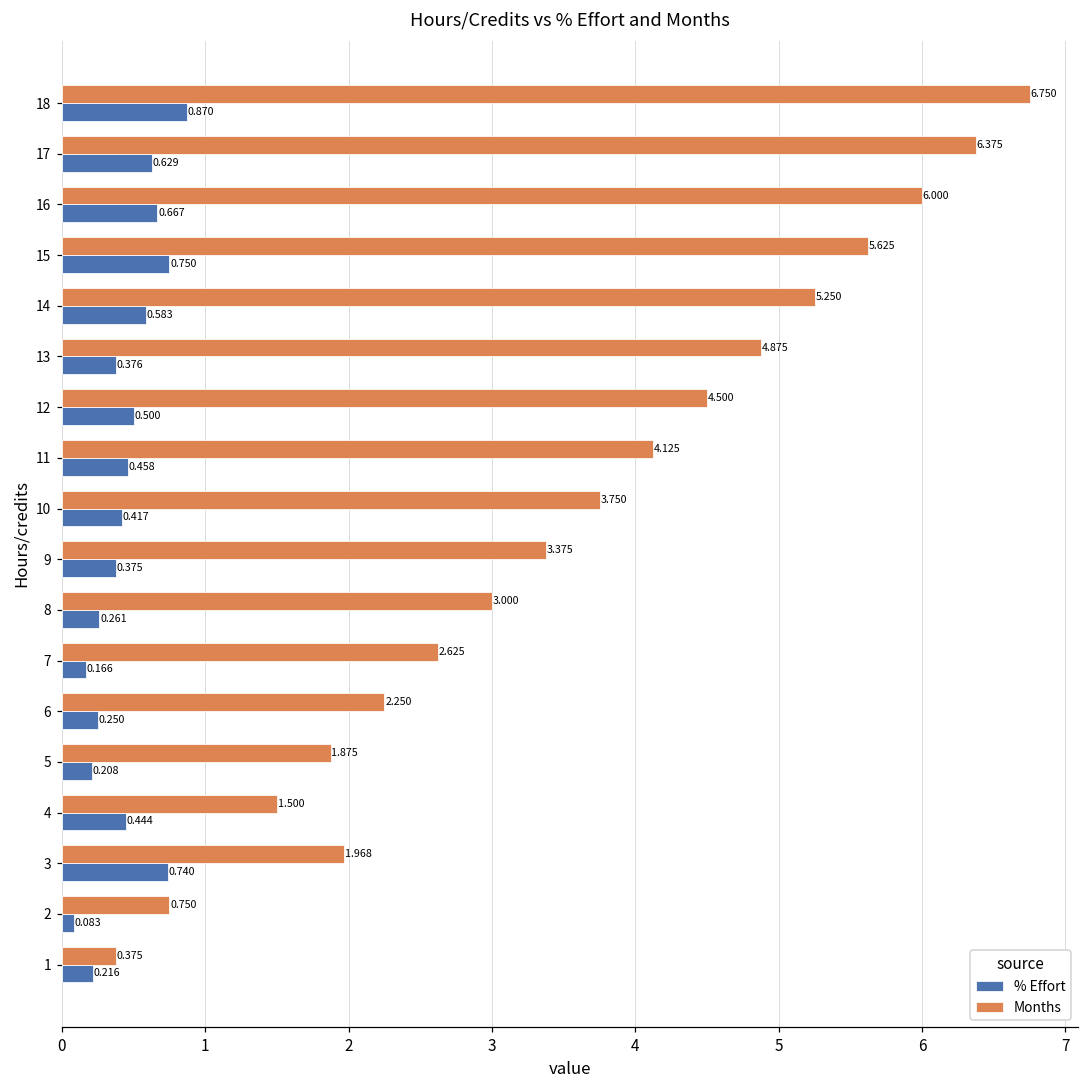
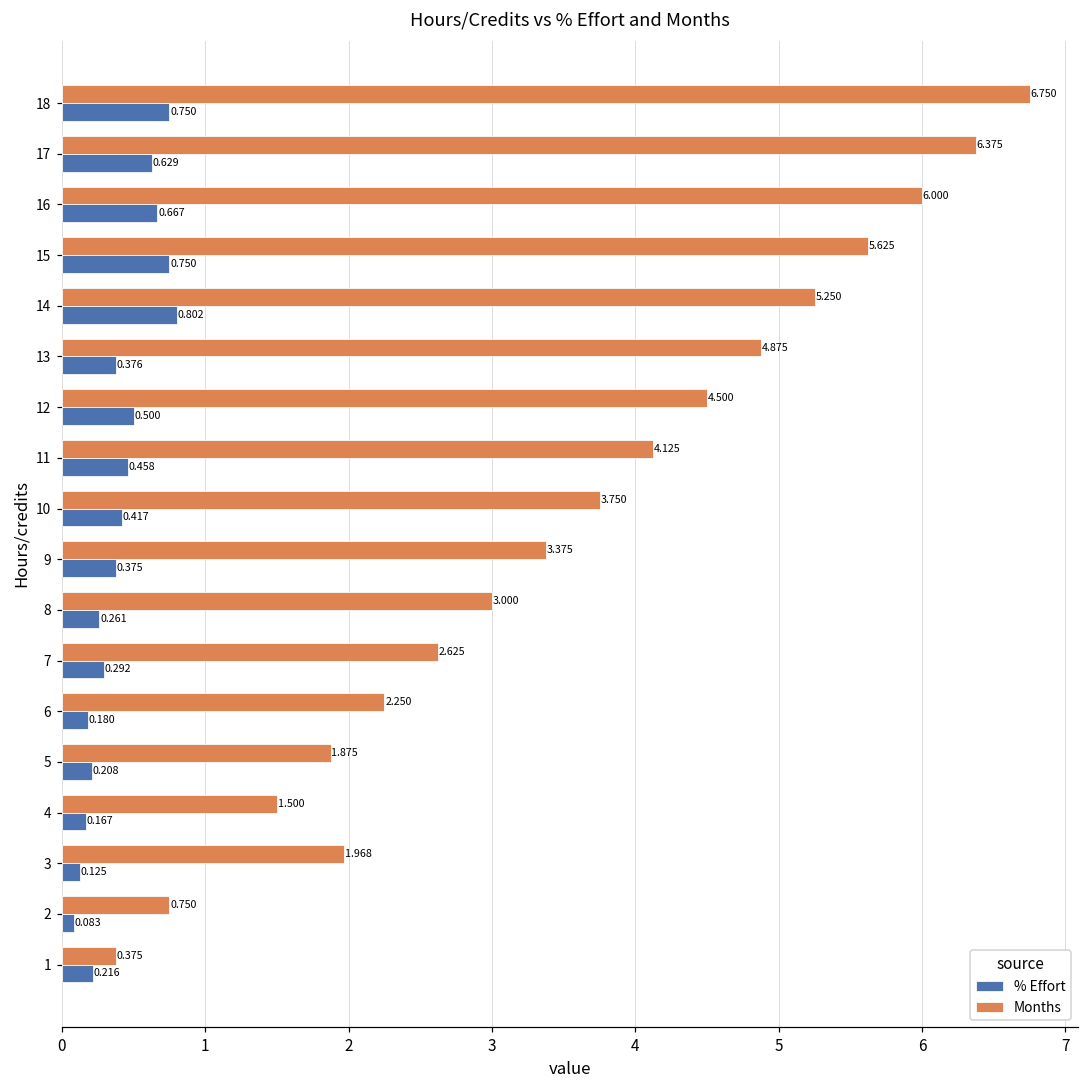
  {
    "% Effort": {
-     "18": 0.870,
+     "18": 0.750,
      "17": 0.629,
      "16": 0.667,
      "15": 0.750,
-     "14": 0.583,
+     "14": 0.802,
      "13": 0.376,
      "12": 0.500,
      "11": 0.458,
      "10": 0.417,
      "9": 0.375,
      "8": 0.261,
-     "7": 0.166,
-     "6": 0.250,
+     "7": 0.292,
+     "6": 0.180,
      "5": 0.208,
-     "4": 0.444,
-     "3": 0.740,
+     "4": 0.167,
+     "3": 0.125,
      "2": 0.083,
      "1": 0.216
    },
    "Months": {
      "18": 6.750,
      "17": 6.375,
      "16": 6.000,
      "15": 5.625,
      "14": 5.250,
      "13": 4.875,
      "12": 4.500,
      "11": 4.125,
      "10": 3.750,
      "9": 3.375,
      "8": 3.000,
      "7": 2.625,
      "6": 2.250,
      "5": 1.875,
      "4": 1.500,
      "3": 1.968,
      "2": 0.750,
      "1": 0.375
    }
  }
